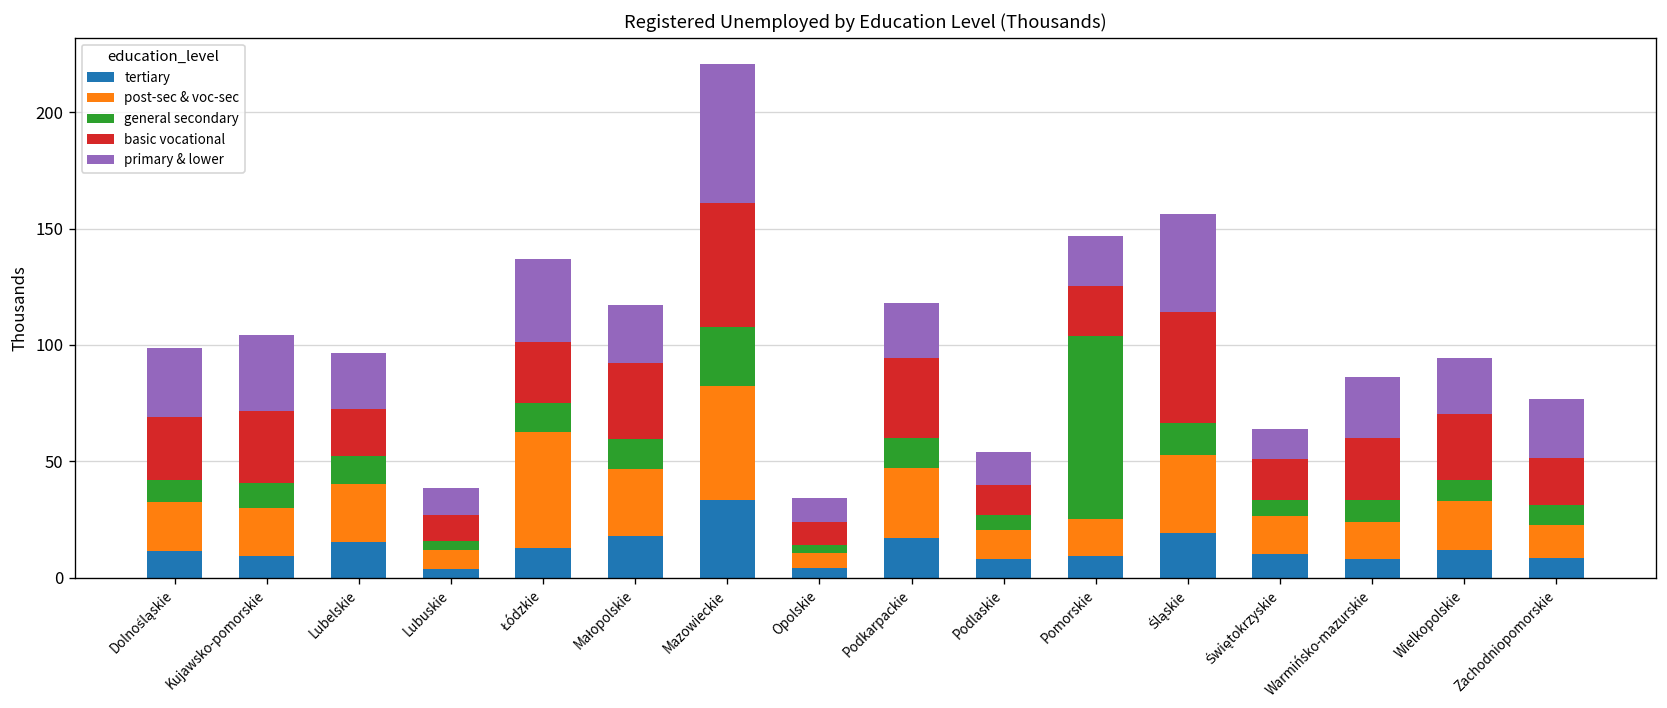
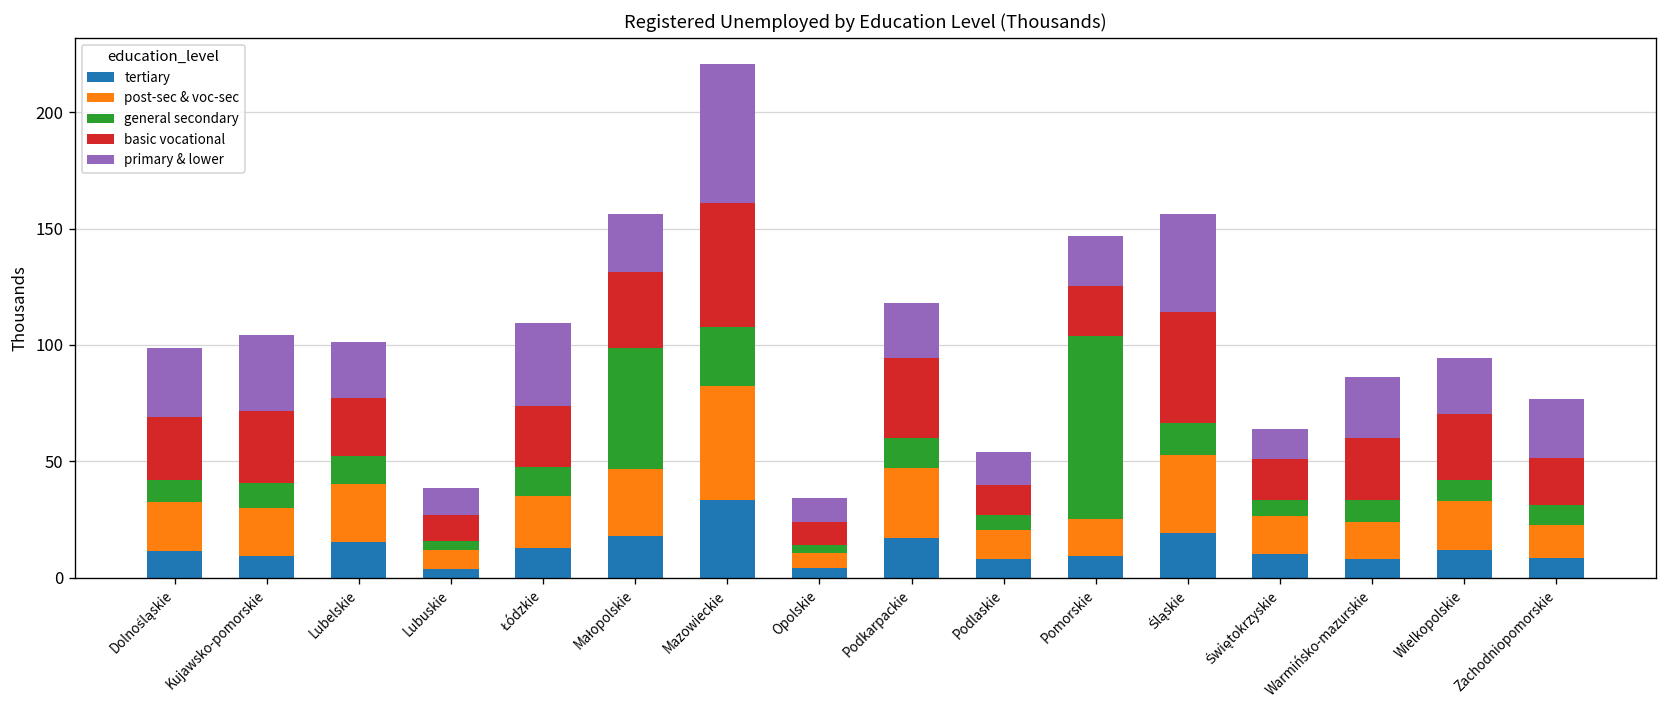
  {
    "tertiary": {
      "Dolnośląskie": 12,
      "Kujawsko-pomorskie": 9,
      "Lubelskie": 15,
      "Lubuskie": 4,
      "Łódzkie": 13,
      "Małopolskie": 18,
      "Mazowieckie": 33,
      "Opolskie": 4,
      "Podkarpackie": 17,
      "Podlaskie": 8,
      "Pomorskie": 10,
      "Śląskie": 19,
      "Świętokrzyskie": 10,
      "Warmińsko-mazurskie": 8,
      "Wielkopolskie": 12,
      "Zachodniopomorskie": 9
    },
    "post-sec & voc-sec": {
      "Dolnośląskie": 21,
      "Kujawsko-pomorskie": 21,
      "Lubelskie": 25,
      "Lubuskie": 8,
-     "Łódzkie": 50,
+     "Łódzkie": 22,
      "Małopolskie": 29,
      "Mazowieckie": 49,
      "Opolskie": 7,
      "Podkarpackie": 30,
      "Podlaskie": 13,
      "Pomorskie": 16,
      "Śląskie": 34,
      "Świętokrzyskie": 16,
      "Warmińsko-mazurskie": 16,
      "Wielkopolskie": 21,
      "Zachodniopomorskie": 14
    },
    "general secondary": {
      "Dolnośląskie": 9,
      "Kujawsko-pomorskie": 11,
      "Lubelskie": 12,
      "Lubuskie": 4,
      "Łódzkie": 13,
-     "Małopolskie": 13,
+     "Małopolskie": 52,
      "Mazowieckie": 25,
      "Opolskie": 3,
      "Podkarpackie": 13,
      "Podlaskie": 7,
      "Pomorskie": 79,
      "Śląskie": 14,
      "Świętokrzyskie": 7,
      "Warmińsko-mazurskie": 9,
      "Wielkopolskie": 9,
      "Zachodniopomorskie": 9
    },
    "basic vocational": {
      "Dolnośląskie": 27,
      "Kujawsko-pomorskie": 31,
-     "Lubelskie": 20,
+     "Lubelskie": 25,
      "Lubuskie": 12,
      "Łódzkie": 26,
      "Małopolskie": 33,
      "Mazowieckie": 53,
      "Opolskie": 10,
      "Podkarpackie": 35,
      "Podlaskie": 13,
      "Pomorskie": 21,
      "Śląskie": 48,
      "Świętokrzyskie": 18,
      "Warmińsko-mazurskie": 27,
      "Wielkopolskie": 28,
      "Zachodniopomorskie": 20
    },
    "primary & lower": {
      "Dolnośląskie": 30,
      "Kujawsko-pomorskie": 33,
      "Lubelskie": 24,
      "Lubuskie": 12,
      "Łódzkie": 36,
      "Małopolskie": 25,
      "Mazowieckie": 60,
      "Opolskie": 10,
      "Podkarpackie": 24,
      "Podlaskie": 14,
      "Pomorskie": 22,
      "Śląskie": 42,
      "Świętokrzyskie": 13,
      "Warmińsko-mazurskie": 26,
      "Wielkopolskie": 24,
      "Zachodniopomorskie": 25
    }
  }
